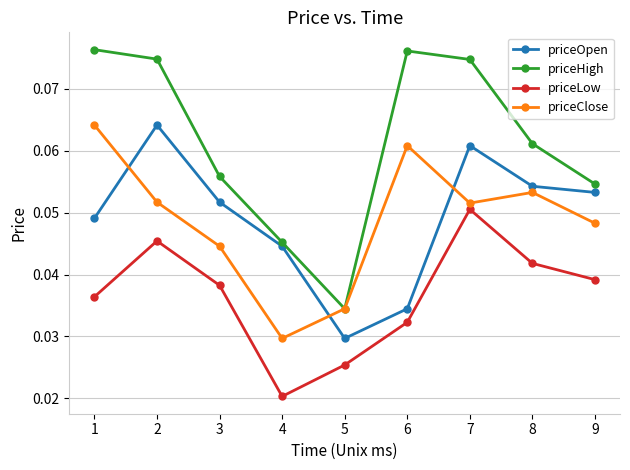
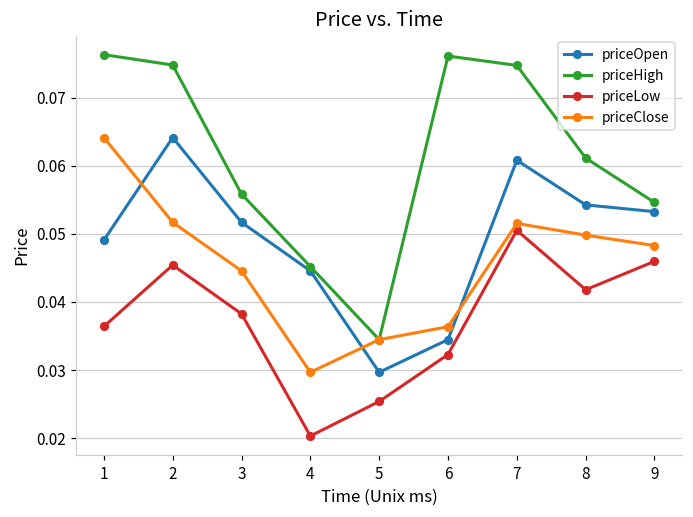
  {
    "priceOpen": {
      "1": 0.049,
      "2": 0.064,
      "3": 0.052,
      "4": 0.045,
      "5": 0.030,
      "6": 0.034,
      "7": 0.061,
      "8": 0.054,
      "9": 0.053
    },
    "priceHigh": {
      "1": 0.076,
      "2": 0.075,
      "3": 0.056,
      "4": 0.045,
      "6": 0.076,
      "7": 0.075,
      "8": 0.061,
      "9": 0.055
    },
    "priceLow": {
      "1": 0.036,
      "2": 0.045,
      "3": 0.038,
      "4": 0.020,
      "5": 0.025,
      "6": 0.032,
      "7": 0.051,
      "8": 0.042,
-     "9": 0.039
+     "9": 0.046
    },
    "priceClose": {
      "1": 0.064,
      "2": 0.052,
      "3": 0.045,
      "4": 0.030,
-     "6": 0.061,
+     "6": 0.036,
      "7": 0.052,
-     "8": 0.053,
+     "8": 0.050,
      "9": 0.048
    }
  }
